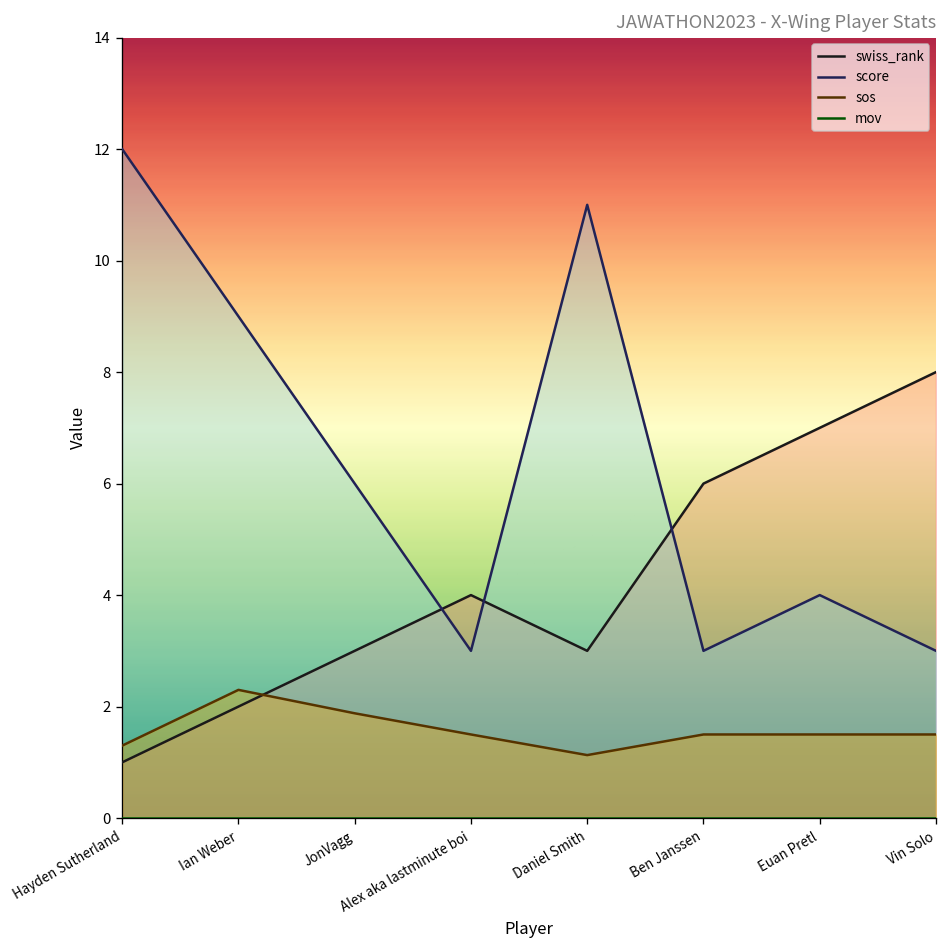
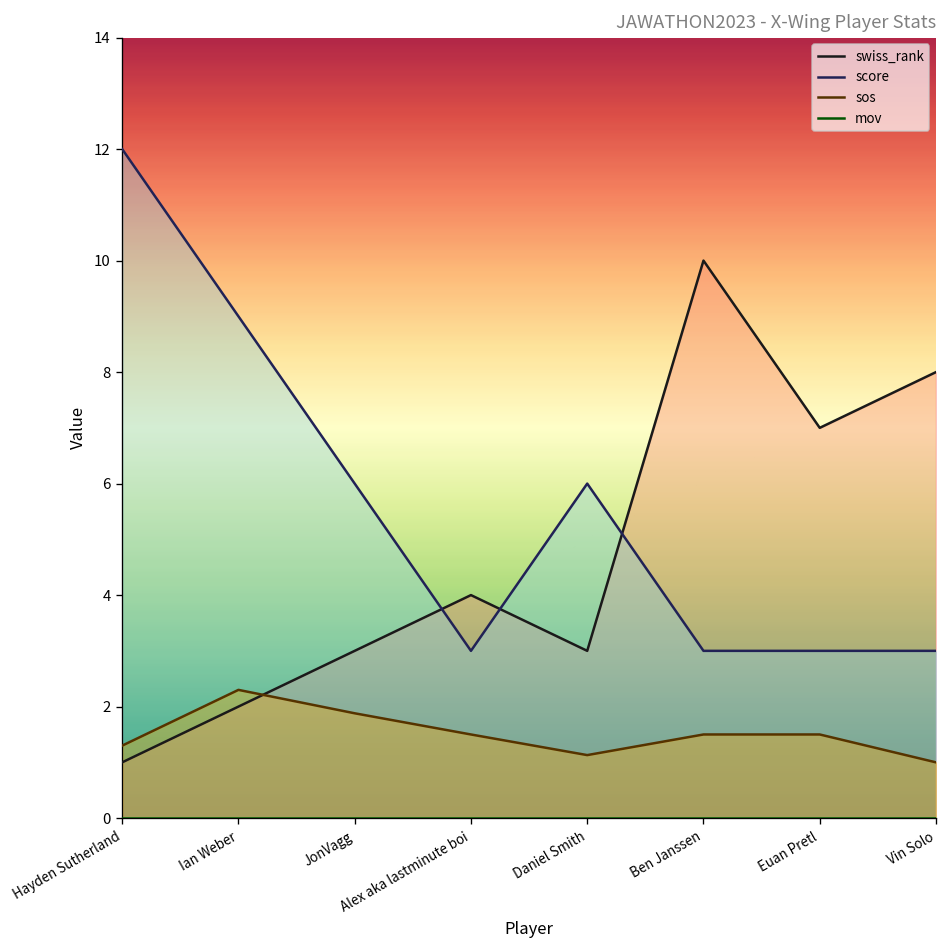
  {
    "swiss_rank": {
      "Hayden Sutherland": 1,
      "Ian Weber": 2,
      "JonVagg": 3,
      "Alex aka lastminute boi": 4,
      "Daniel Smith": 3,
-     "Ben Janssen": 6,
+     "Ben Janssen": 10,
      "Euan Pretl": 7,
      "Vin Solo": 8
    },
    "score": {
      "Hayden Sutherland": 12,
      "Ian Weber": 9,
      "JonVagg": 6,
      "Alex aka lastminute boi": 3,
-     "Daniel Smith": 11,
+     "Daniel Smith": 6,
      "Ben Janssen": 3,
-     "Euan Pretl": 4,
+     "Euan Pretl": 3,
      "Vin Solo": 3
    },
    "sos": {
      "Hayden Sutherland": 1.3,
      "Ian Weber": 2.3,
      "JonVagg": 1.9,
      "Alex aka lastminute boi": 1.5,
      "Daniel Smith": 1.1,
      "Ben Janssen": 1.5,
      "Euan Pretl": 1.5,
-     "Vin Solo": 1.5
+     "Vin Solo": 1.0
    },
    "mov": {
      "Hayden Sutherland": 0.0,
      "Ian Weber": 0.0,
      "JonVagg": 0.0,
      "Alex aka lastminute boi": 0.0,
      "Daniel Smith": 0.0,
      "Ben Janssen": 0.0,
      "Euan Pretl": 0.0,
      "Vin Solo": 0.0
    }
  }
